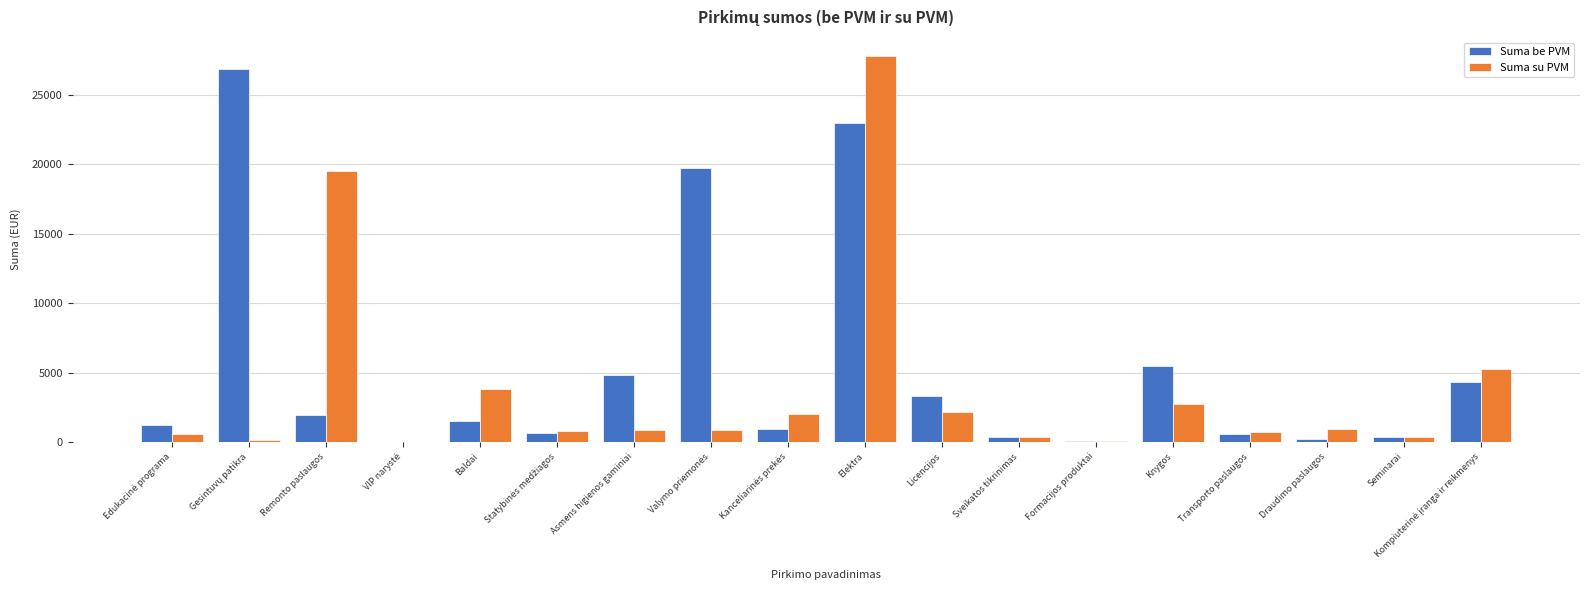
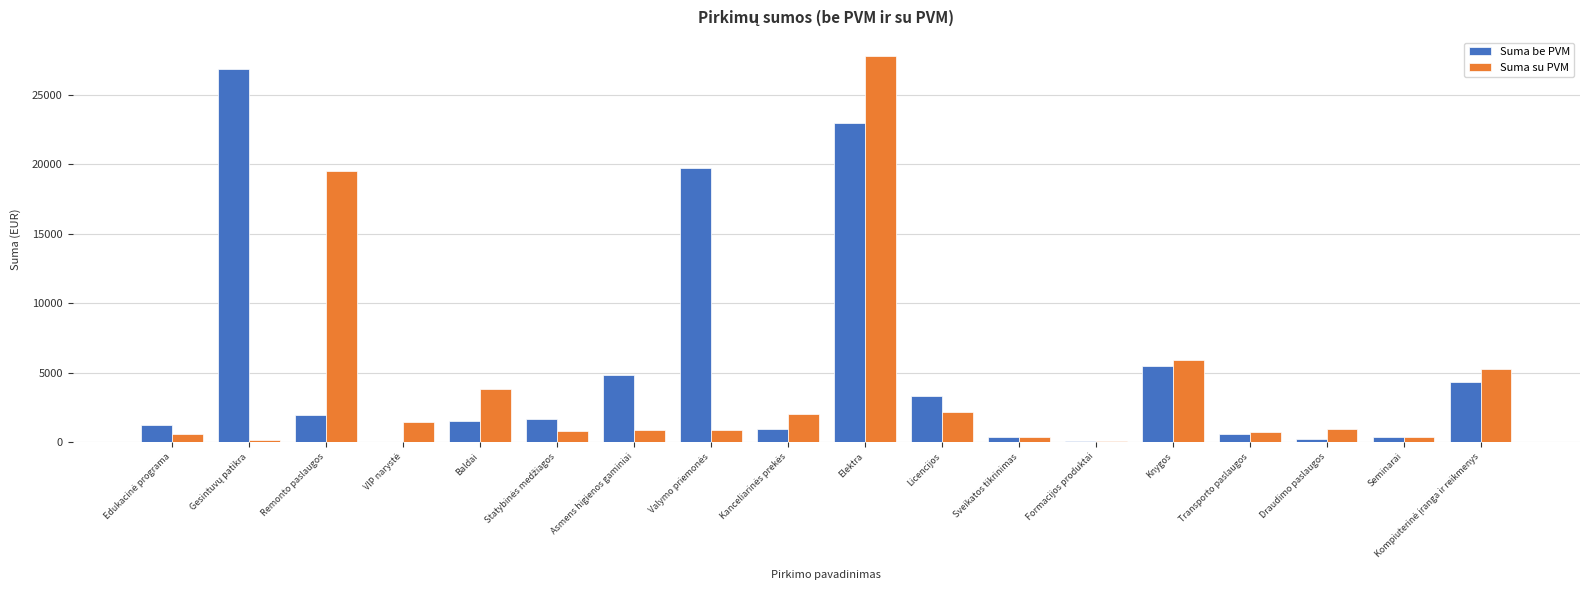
  {
    "Suma be PVM": {
      "Edukacinė programa": 1200,
      "Gesintuvų patikra": 26900,
      "Remonto paslaugos": 2000,
      "Baldai": 1500,
-     "Statybinės medžiagos": 700,
+     "Statybinės medžiagos": 1700,
      "Asmens higienos gaminiai": 4800,
      "Valymo priemonės": 19700,
      "Kanceliarinės prekės": 900,
      "Elektra": 23000,
      "Licencijos": 3300,
      "Sveikatos tikrinimas": 400,
      "Knygos": 5400,
      "Transporto paslaugos": 600,
      "Draudimo paslaugos": 200,
      "Seminarai": 400,
      "Kompiuterinė įranga ir reikmenys": 4400
    },
    "Suma su PVM": {
      "Edukacinė programa": 600,
      "Remonto paslaugos": 19500,
-     "VIP narystė": 0,
+     "VIP narystė": 1500,
      "Baldai": 3800,
      "Statybinės medžiagos": 800,
      "Asmens higienos gaminiai": 900,
      "Valymo priemonės": 900,
      "Kanceliarinės prekės": 2000,
      "Elektra": 27800,
      "Licencijos": 2200,
      "Sveikatos tikrinimas": 400,
-     "Knygos": 2800,
+     "Knygos": 5900,
      "Transporto paslaugos": 700,
      "Draudimo paslaugos": 1000,
      "Seminarai": 400,
      "Kompiuterinė įranga ir reikmenys": 5300
    }
  }
